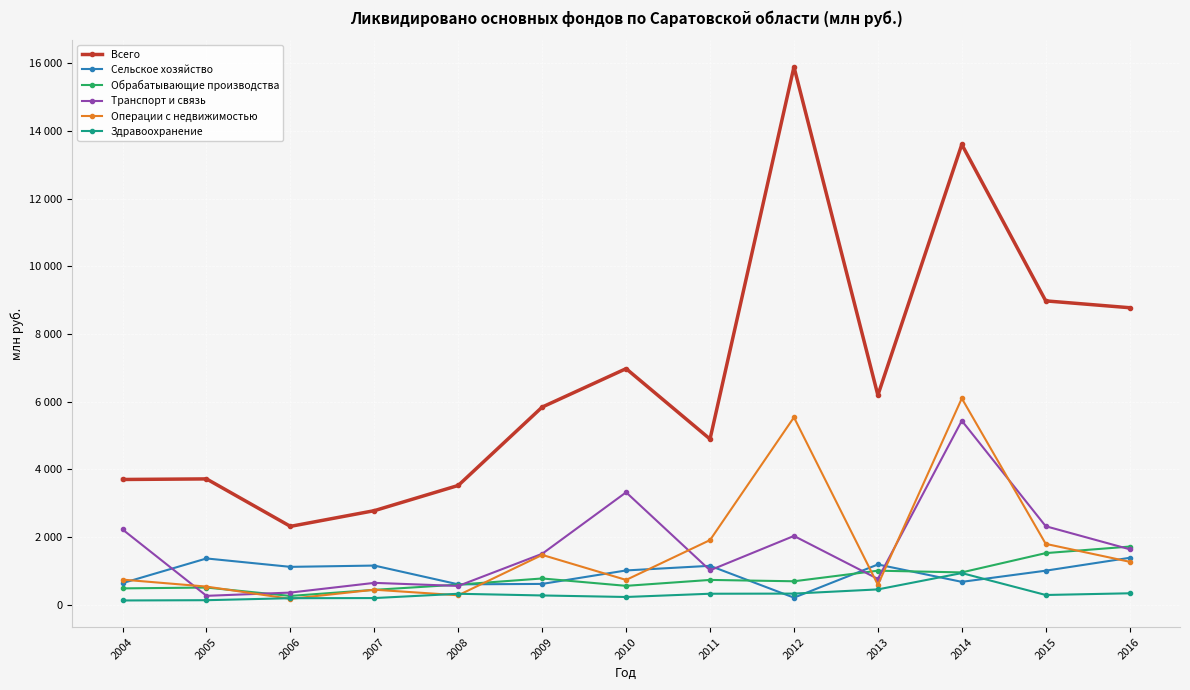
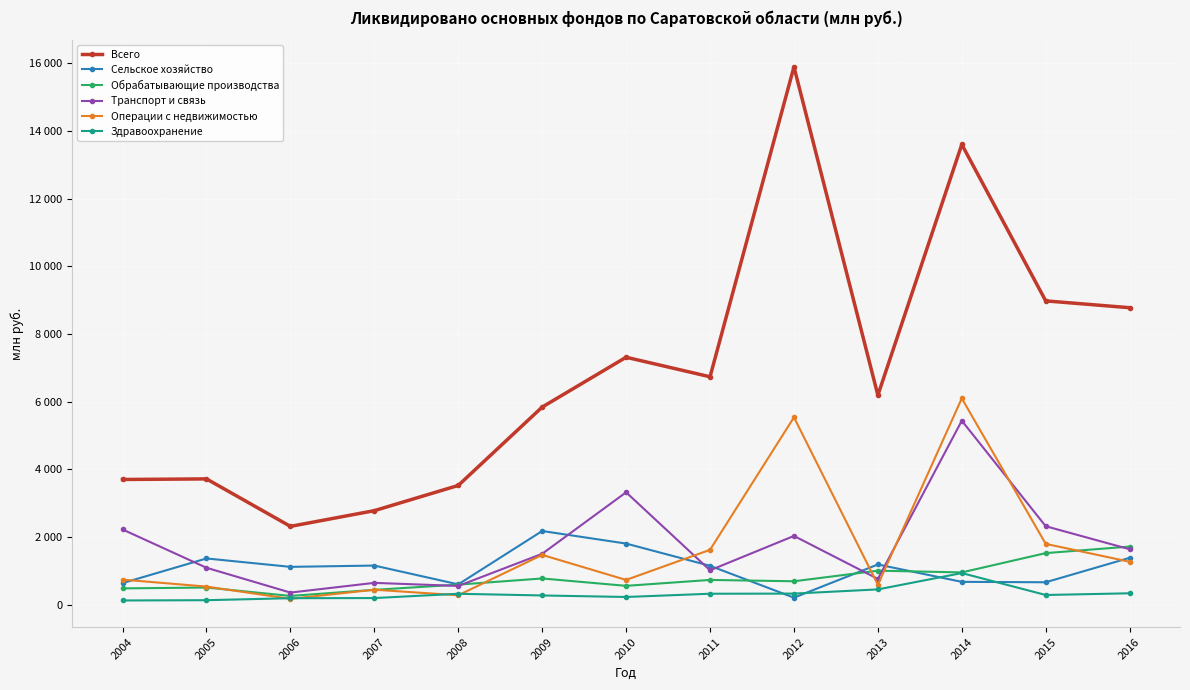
  {
    "Всего": {
      "2004": 3700,
      "2005": 3700,
      "2006": 2300,
      "2007": 2800,
      "2008": 3500,
      "2009": 5800,
-     "2010": 7000,
-     "2011": 4900,
+     "2010": 7300,
+     "2011": 6700,
      "2012": 15900,
      "2013": 6200,
      "2014": 13600,
      "2015": 9000,
      "2016": 8800
    },
    "Сельское хозяйство": {
      "2004": 600,
      "2005": 1400,
      "2006": 1100,
      "2007": 1200,
-     "2009": 600,
-     "2010": 1000,
+     "2009": 2200,
+     "2010": 1800,
      "2011": 1200,
      "2012": 200,
      "2013": 1200,
      "2014": 700,
-     "2015": 1000,
+     "2015": 700,
      "2016": 1400
    },
    "Транспорт и связь": {
      "2004": 2200,
-     "2005": 300,
+     "2005": 1100,
      "2006": 400,
      "2007": 600,
      "2010": 3300,
      "2011": 1000,
      "2012": 2000,
      "2013": 800,
      "2014": 5400,
      "2015": 2300,
      "2016": 1600
    },
    "Операции с недвижимостью": {
      "2004": 700,
      "2010": 700,
-     "2011": 1900,
+     "2011": 1600,
      "2012": 5500,
      "2013": 600,
      "2014": 6100,
      "2015": 1800,
      "2016": 1300
    }
  }
